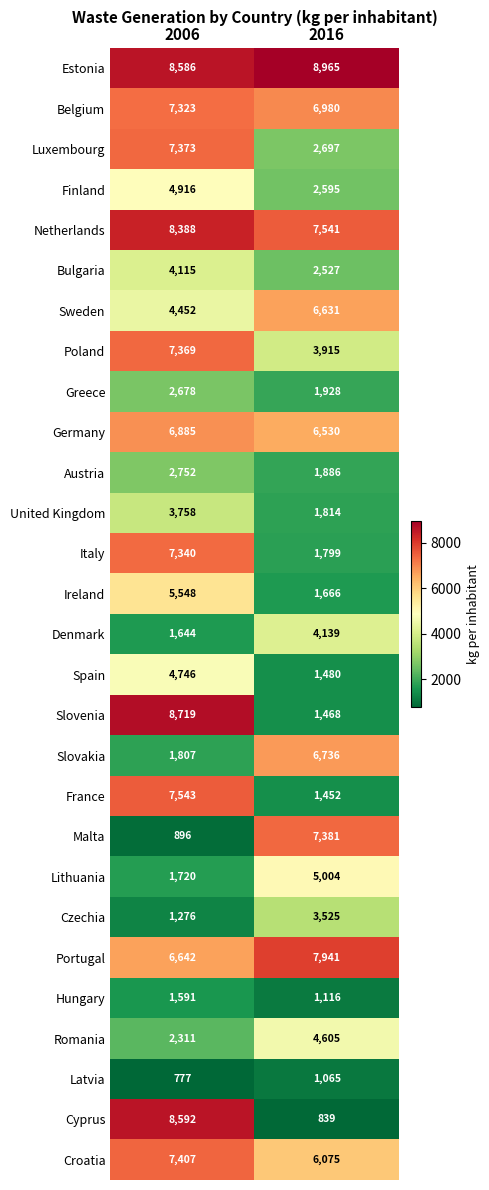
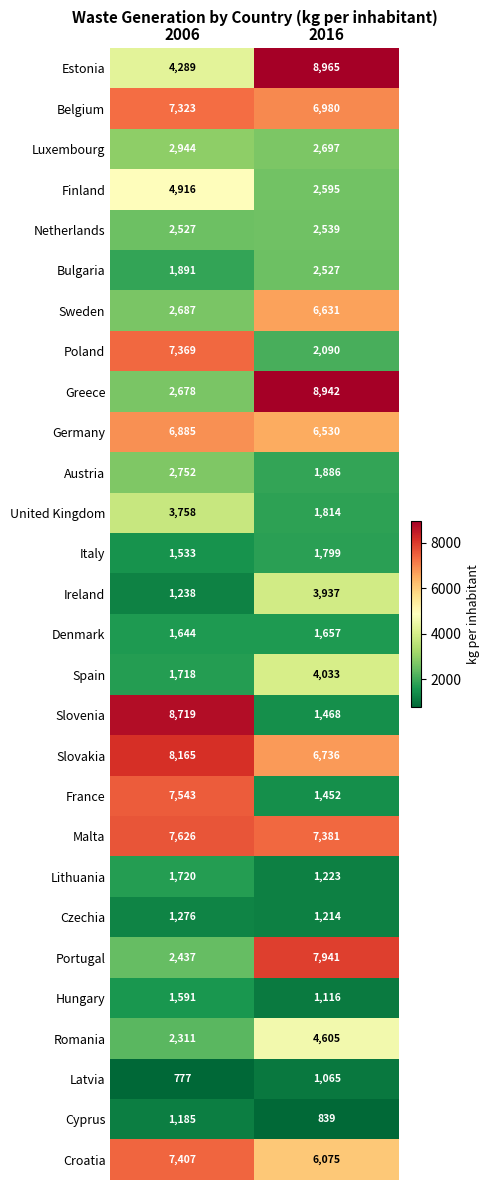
  {
    "Estonia": {
-     "2006": "8,586",
+     "2006": "4,289",
      "2016": "8,965"
    },
    "Belgium": {
      "2006": "7,323",
      "2016": "6,980"
    },
    "Luxembourg": {
-     "2006": "7,373",
+     "2006": "2,944",
      "2016": "2,697"
    },
    "Finland": {
      "2006": "4,916",
      "2016": "2,595"
    },
    "Netherlands": {
-     "2006": "8,388",
-     "2016": "7,541"
+     "2006": "2,527",
+     "2016": "2,539"
    },
    "Bulgaria": {
-     "2006": "4,115",
+     "2006": "1,891",
      "2016": "2,527"
    },
    "Sweden": {
-     "2006": "4,452",
+     "2006": "2,687",
      "2016": "6,631"
    },
    "Poland": {
      "2006": "7,369",
-     "2016": "3,915"
+     "2016": "2,090"
    },
    "Greece": {
      "2006": "2,678",
-     "2016": "1,928"
+     "2016": "8,942"
    },
    "Germany": {
      "2006": "6,885",
      "2016": "6,530"
    },
    "Austria": {
      "2006": "2,752",
      "2016": "1,886"
    },
    "United Kingdom": {
      "2006": "3,758",
      "2016": "1,814"
    },
    "Italy": {
-     "2006": "7,340",
+     "2006": "1,533",
      "2016": "1,799"
    },
    "Ireland": {
-     "2006": "5,548",
-     "2016": "1,666"
+     "2006": "1,238",
+     "2016": "3,937"
    },
    "Denmark": {
      "2006": "1,644",
-     "2016": "4,139"
+     "2016": "1,657"
    },
    "Spain": {
-     "2006": "4,746",
-     "2016": "1,480"
+     "2006": "1,718",
+     "2016": "4,033"
    },
    "Slovenia": {
      "2006": "8,719",
      "2016": "1,468"
    },
    "Slovakia": {
-     "2006": "1,807",
+     "2006": "8,165",
      "2016": "6,736"
    },
    "France": {
      "2006": "7,543",
      "2016": "1,452"
    },
    "Malta": {
-     "2006": "896",
+     "2006": "7,626",
      "2016": "7,381"
    },
    "Lithuania": {
      "2006": "1,720",
-     "2016": "5,004"
+     "2016": "1,223"
    },
    "Czechia": {
      "2006": "1,276",
-     "2016": "3,525"
+     "2016": "1,214"
    },
    "Portugal": {
-     "2006": "6,642",
+     "2006": "2,437",
      "2016": "7,941"
    },
    "Hungary": {
      "2006": "1,591",
      "2016": "1,116"
    },
    "Romania": {
      "2006": "2,311",
      "2016": "4,605"
    },
    "Latvia": {
      "2006": "777",
      "2016": "1,065"
    },
    "Cyprus": {
-     "2006": "8,592",
+     "2006": "1,185",
      "2016": "839"
    },
    "Croatia": {
      "2006": "7,407",
      "2016": "6,075"
    }
  }
